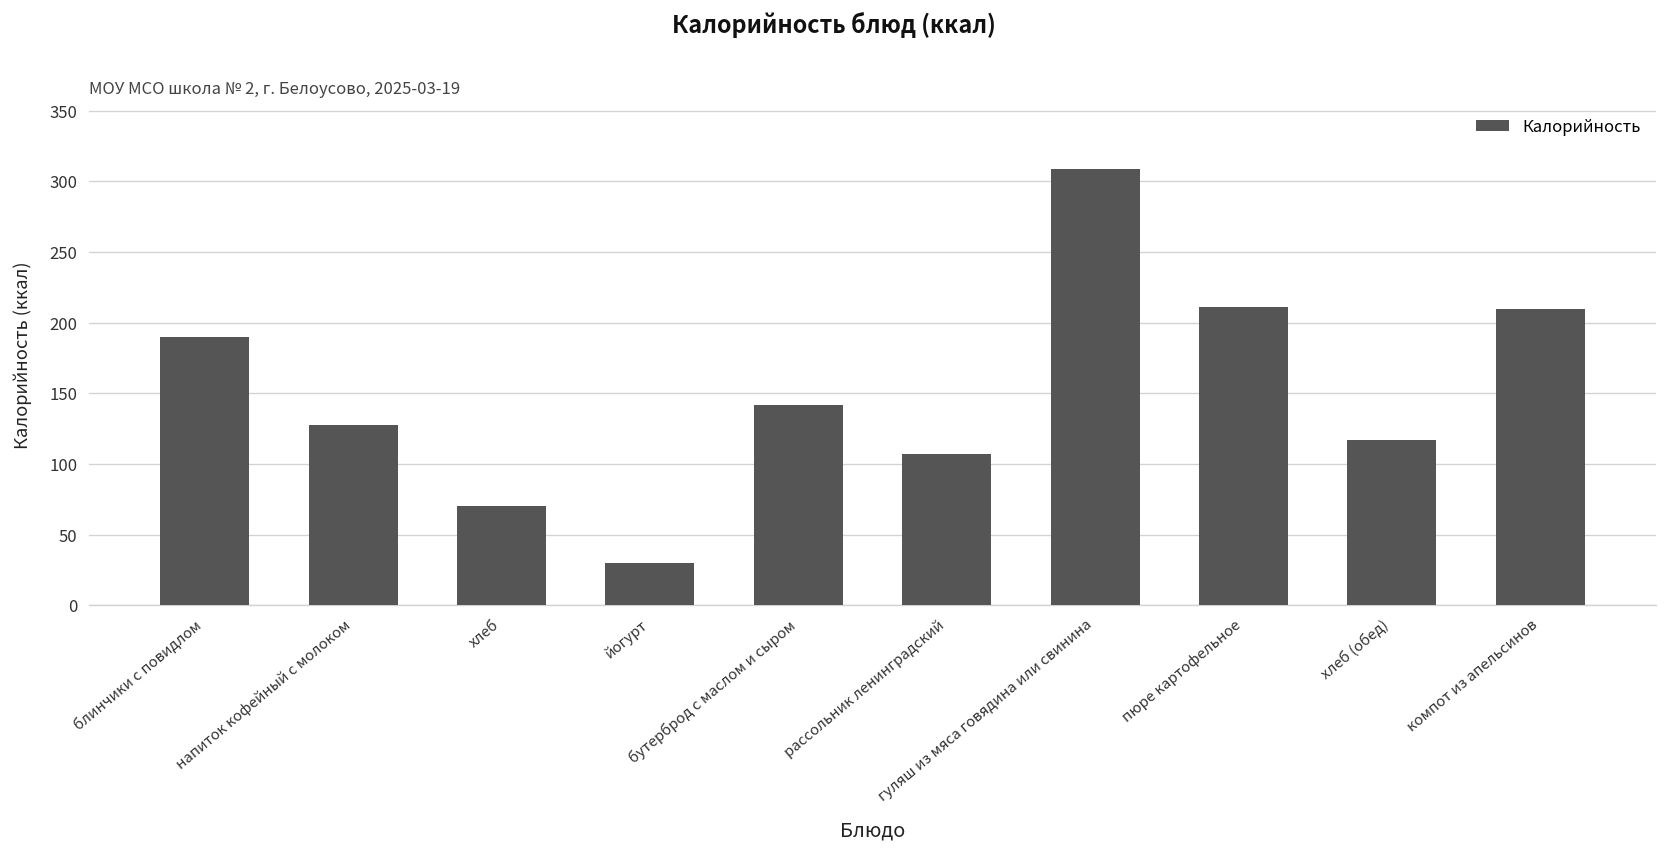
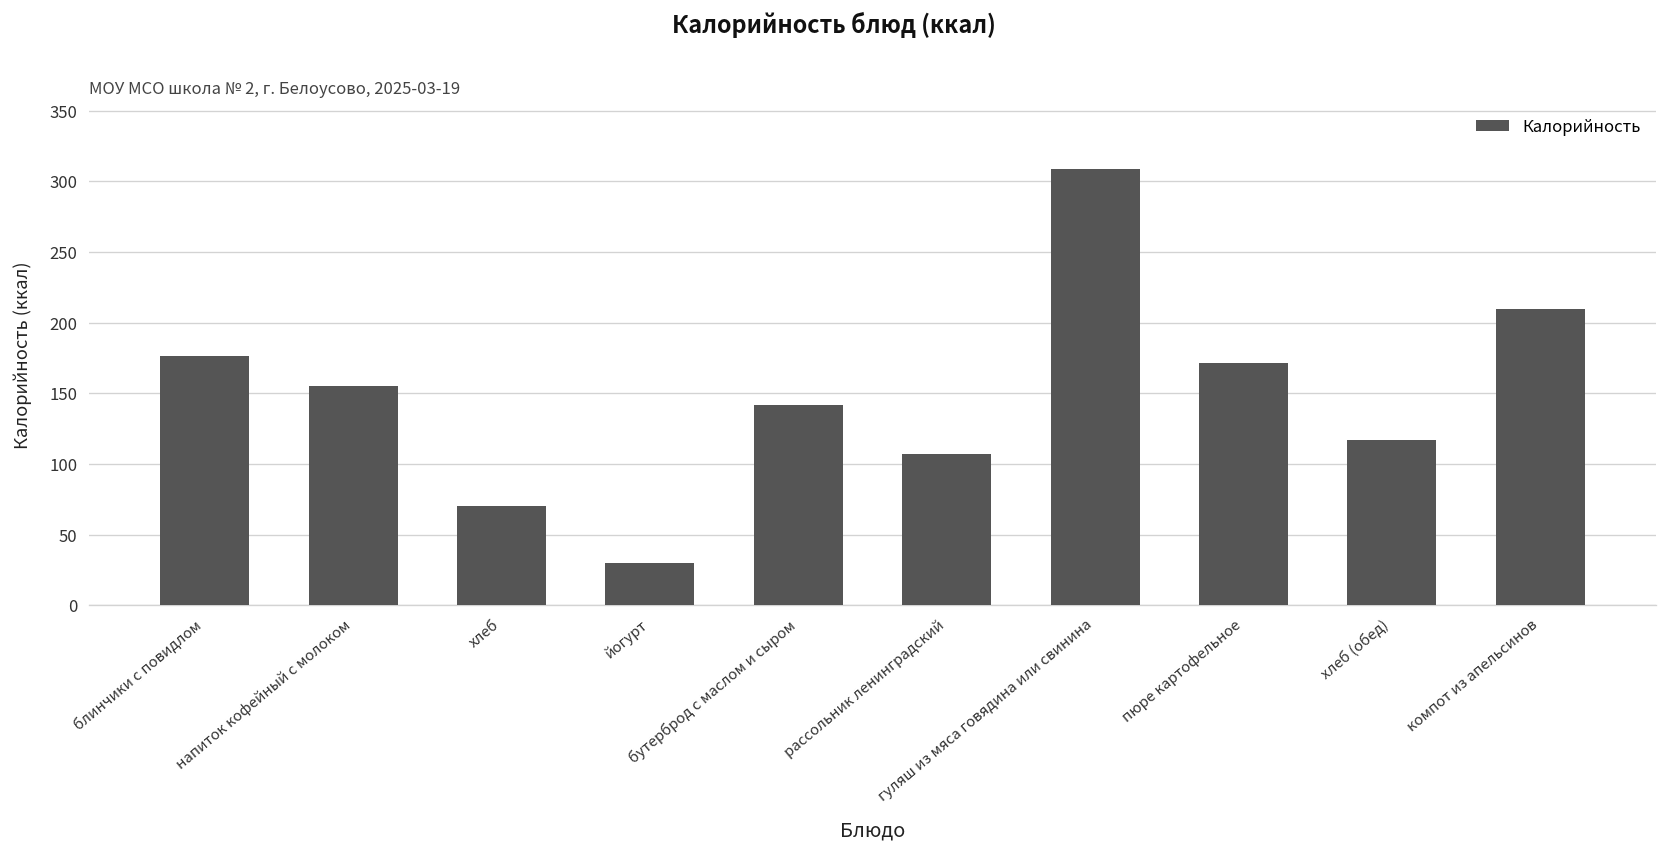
  {
-   "блинчики с повидлом": 190,
-   "напиток кофейный с молоком": 128,
+   "блинчики с повидлом": 177,
+   "напиток кофейный с молоком": 155,
    "хлеб": 70,
    "йогурт": 30,
    "бутерброд с маслом и сыром": 142,
    "рассольник ленинградский": 107,
    "гуляш из мяса говядина или свинина": 309,
-   "пюре картофельное": 211,
+   "пюре картофельное": 172,
    "хлеб (обед)": 117,
    "компот из апельсинов": 210
  }
